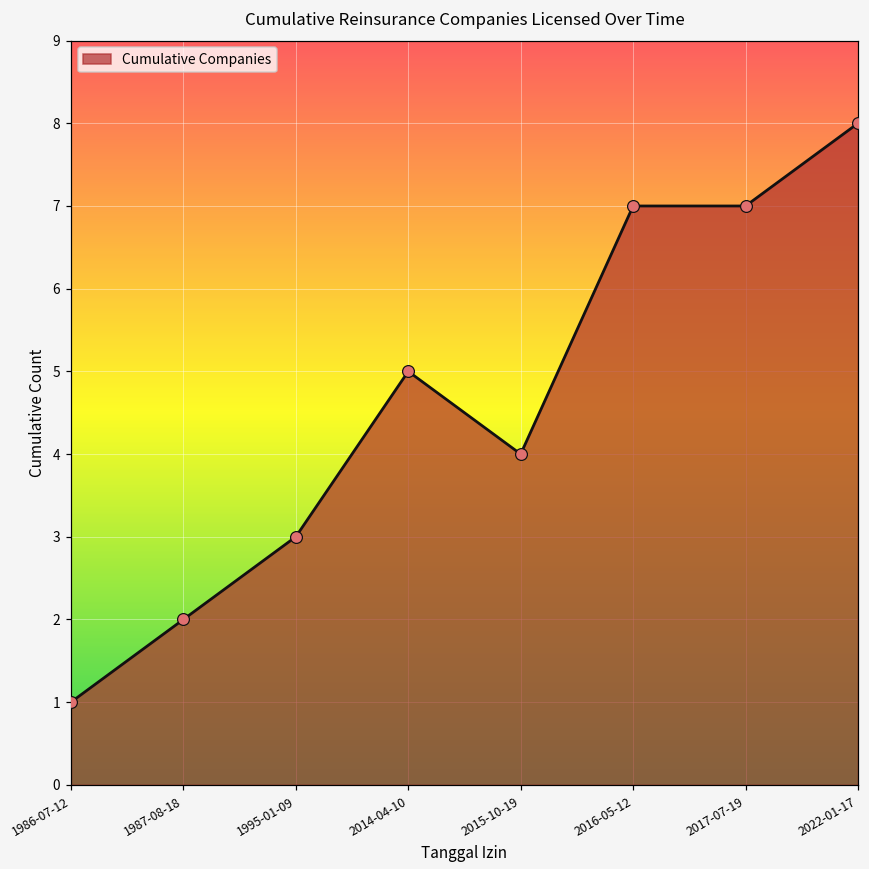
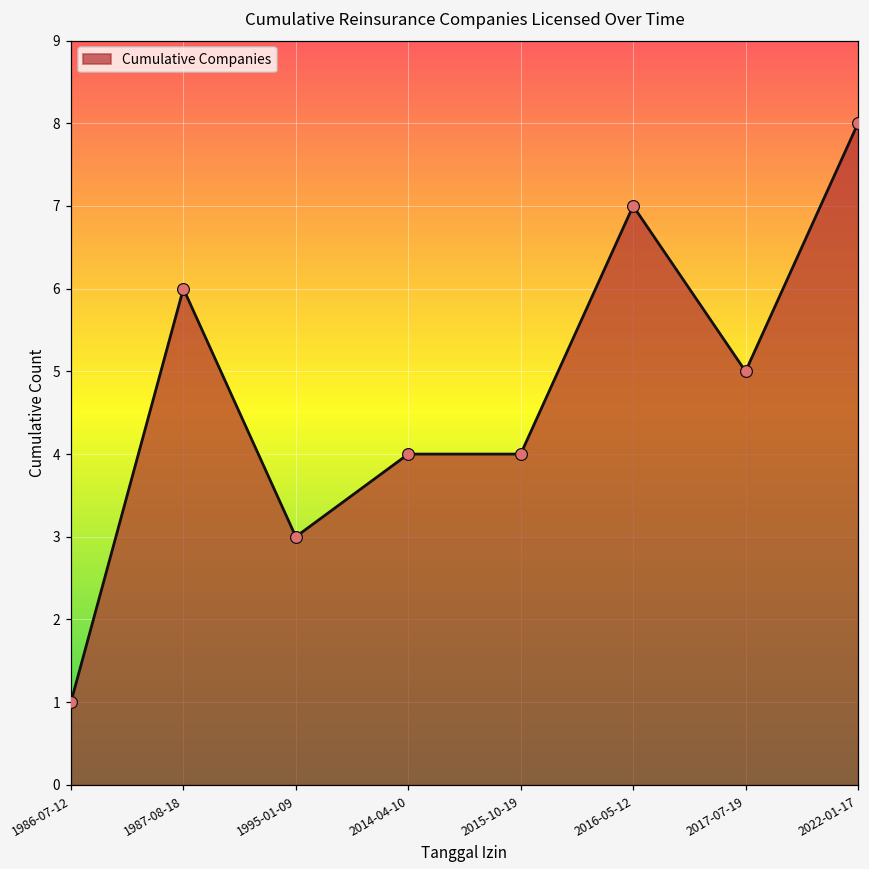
  {
    "1986-07-12": 1,
-   "1987-08-18": 2,
+   "1987-08-18": 6,
    "1995-01-09": 3,
-   "2014-04-10": 5,
+   "2014-04-10": 4,
    "2015-10-19": 4,
    "2016-05-12": 7,
-   "2017-07-19": 7,
+   "2017-07-19": 5,
    "2022-01-17": 8
  }
